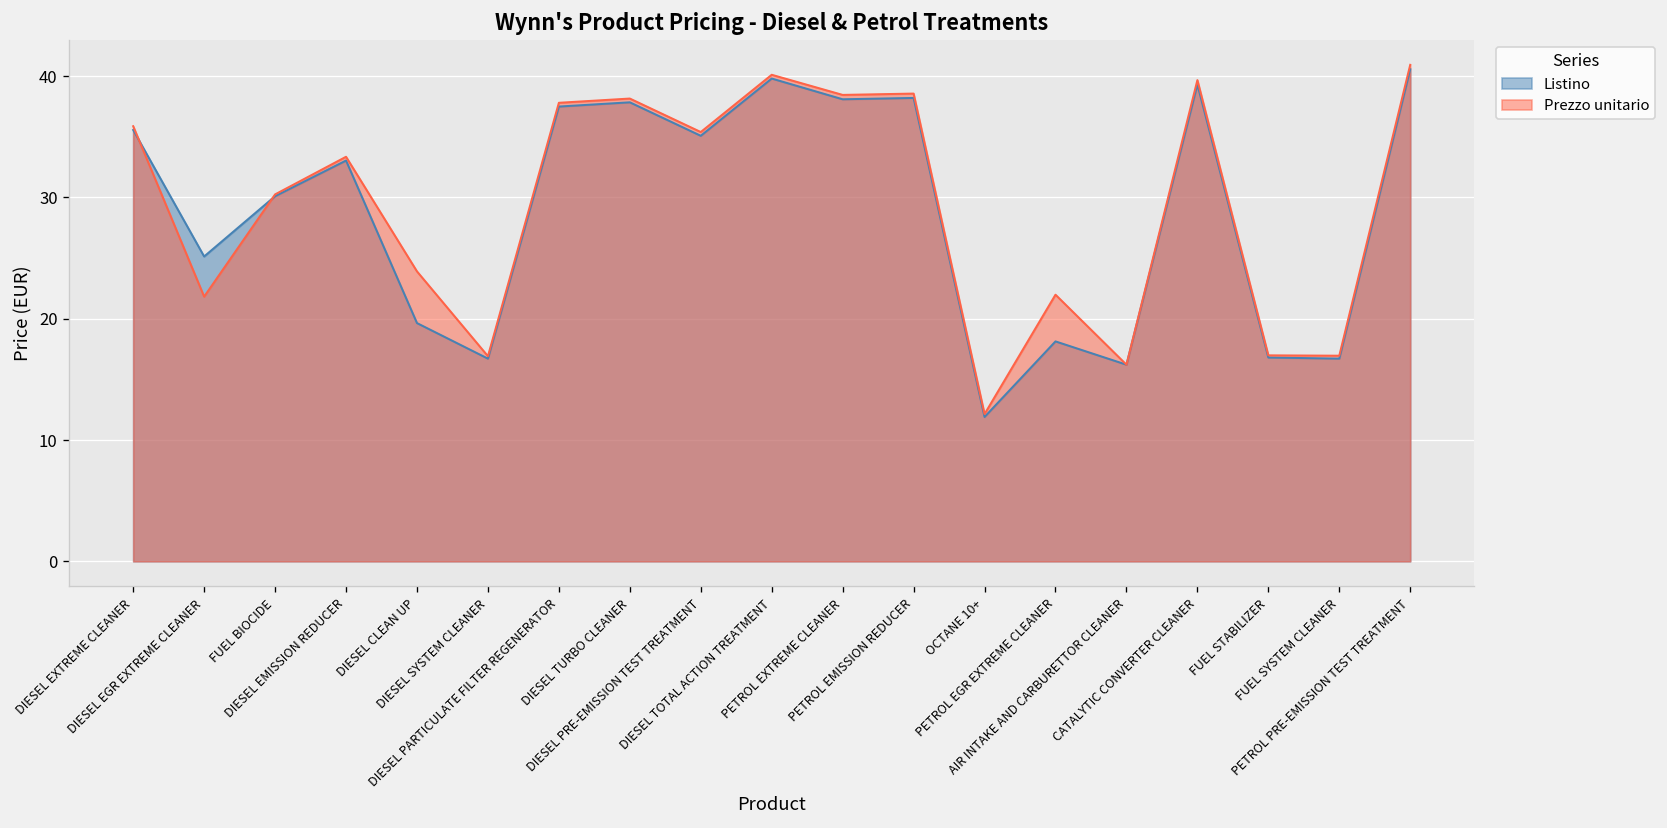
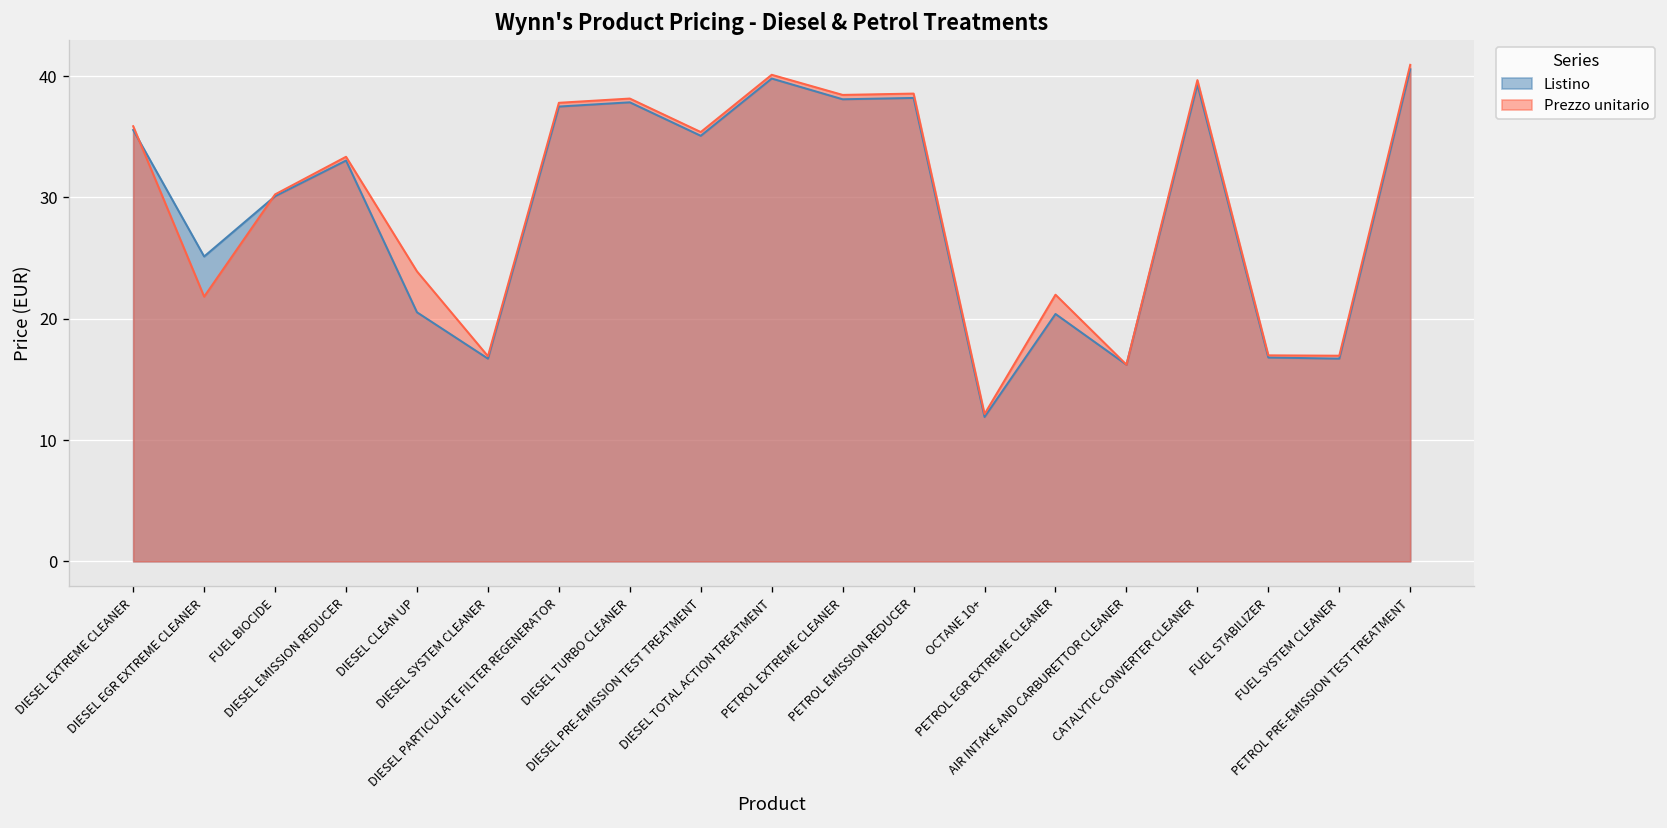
  {
    "Listino": {
      "DIESEL EXTREME CLEANER": 35.6,
      "DIESEL EGR EXTREME CLEANER": 25.1,
      "DIESEL EMISSION REDUCER": 33.0,
-     "DIESEL CLEAN UP": 19.6,
+     "DIESEL CLEAN UP": 20.5,
      "DIESEL PARTICULATE FILTER REGENERATOR": 37.5,
      "DIESEL TURBO CLEANER": 37.8,
      "DIESEL PRE-EMISSION TEST TREATMENT": 35.1,
      "DIESEL TOTAL ACTION TREATMENT": 39.8,
      "PETROL EXTREME CLEANER": 38.1,
      "PETROL EMISSION REDUCER": 38.2,
-     "PETROL EGR EXTREME CLEANER": 18.1,
+     "PETROL EGR EXTREME CLEANER": 20.4,
      "CATALYTIC CONVERTER CLEANER": 39.3,
      "PETROL PRE-EMISSION TEST TREATMENT": 40.6
    },
    "Prezzo unitario": {
      "DIESEL EXTREME CLEANER": 35.9,
      "DIESEL EGR EXTREME CLEANER": 21.8,
      "DIESEL EMISSION REDUCER": 33.4,
      "DIESEL CLEAN UP": 23.9,
      "DIESEL PARTICULATE FILTER REGENERATOR": 37.8,
      "DIESEL TURBO CLEANER": 38.2,
      "DIESEL PRE-EMISSION TEST TREATMENT": 35.4,
      "DIESEL TOTAL ACTION TREATMENT": 40.1,
      "PETROL EXTREME CLEANER": 38.5,
      "PETROL EMISSION REDUCER": 38.6,
      "PETROL EGR EXTREME CLEANER": 22.0,
      "CATALYTIC CONVERTER CLEANER": 39.7,
      "PETROL PRE-EMISSION TEST TREATMENT": 40.9
    }
  }
